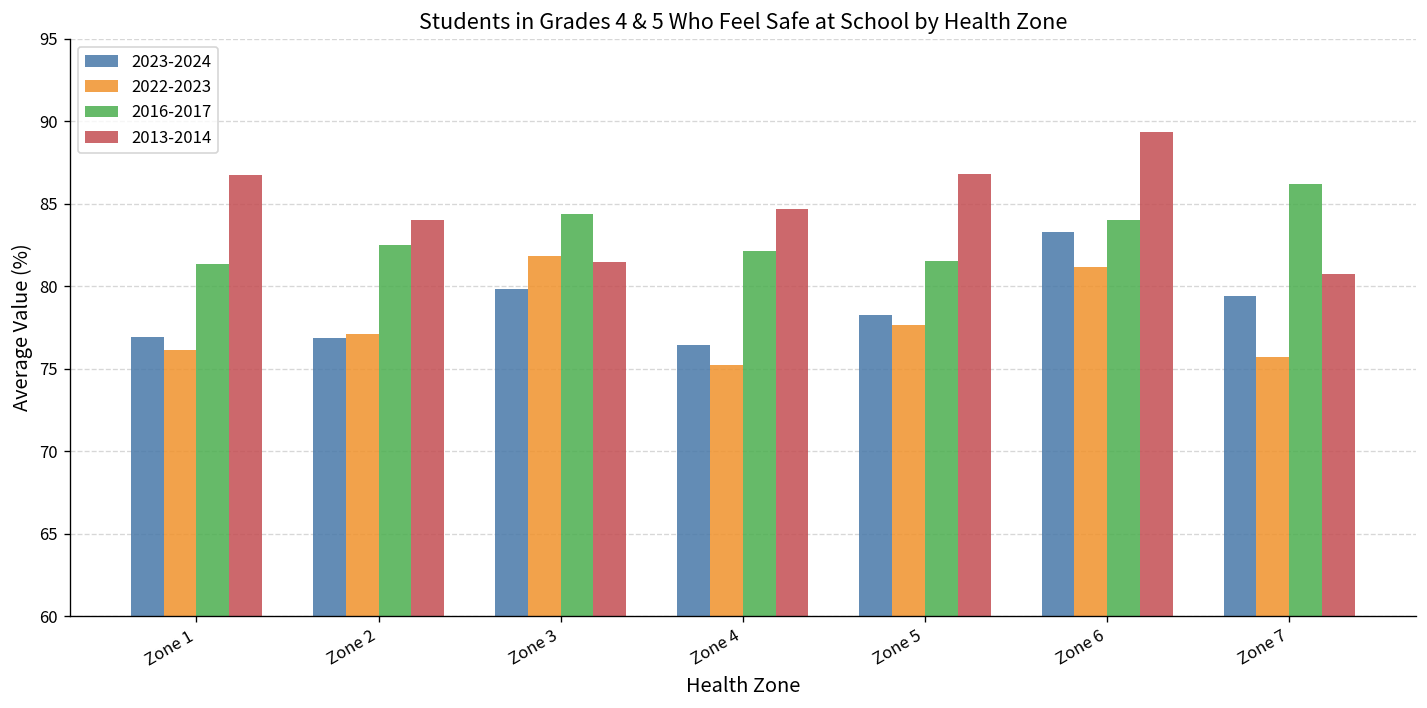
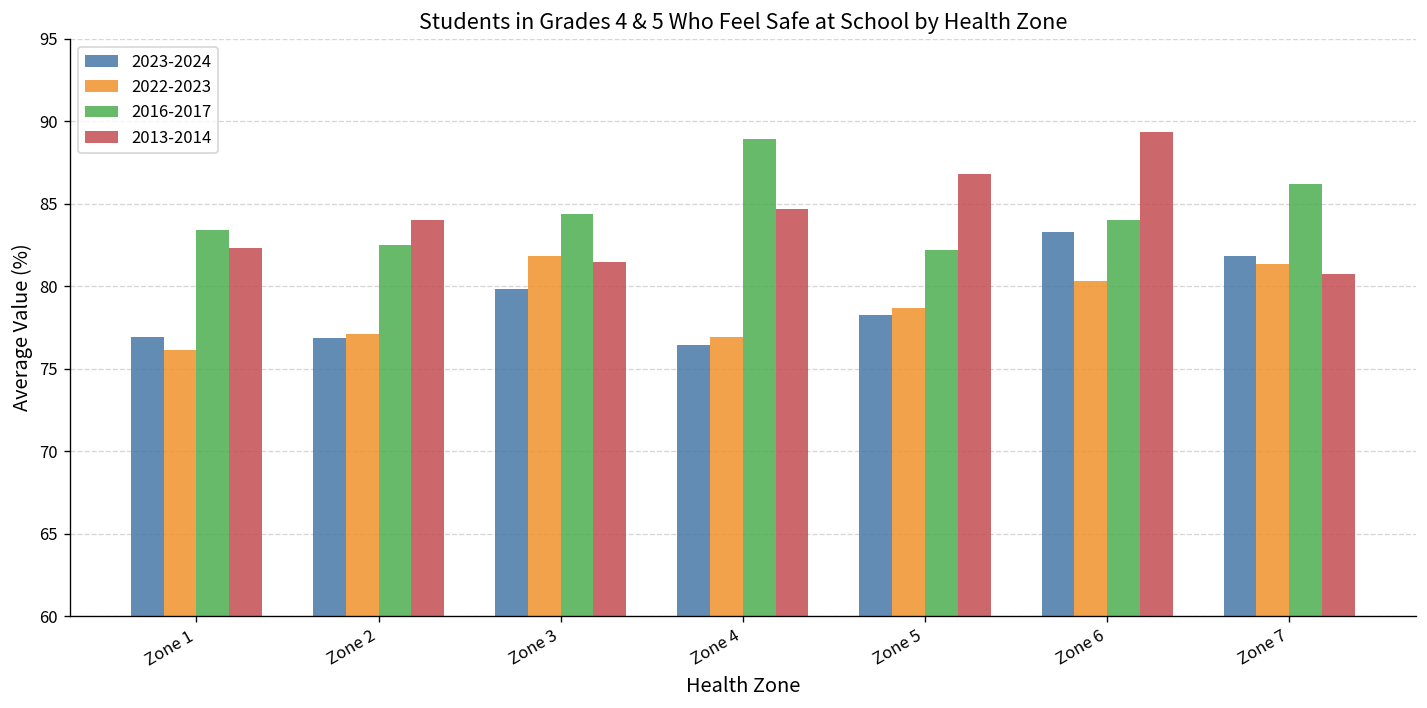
  {
    "2023-2024": {
      "Zone 1": 76.9,
      "Zone 2": 76.9,
      "Zone 3": 79.9,
      "Zone 4": 76.5,
      "Zone 5": 78.2,
      "Zone 6": 83.3,
-     "Zone 7": 79.4
+     "Zone 7": 81.9
    },
    "2022-2023": {
      "Zone 1": 76.1,
      "Zone 2": 77.1,
      "Zone 3": 81.9,
-     "Zone 4": 75.2,
-     "Zone 5": 77.6,
-     "Zone 6": 81.2,
-     "Zone 7": 75.7
+     "Zone 4": 76.9,
+     "Zone 5": 78.7,
+     "Zone 6": 80.3,
+     "Zone 7": 81.3
    },
    "2016-2017": {
-     "Zone 1": 81.3,
+     "Zone 1": 83.4,
      "Zone 2": 82.5,
      "Zone 3": 84.4,
-     "Zone 4": 82.1,
-     "Zone 5": 81.5,
+     "Zone 4": 88.9,
+     "Zone 5": 82.2,
      "Zone 6": 84.0,
      "Zone 7": 86.2
    },
    "2013-2014": {
-     "Zone 1": 86.8,
+     "Zone 1": 82.3,
      "Zone 2": 84.0,
      "Zone 3": 81.5,
      "Zone 4": 84.7,
      "Zone 5": 86.8,
      "Zone 6": 89.4,
      "Zone 7": 80.7
    }
  }
